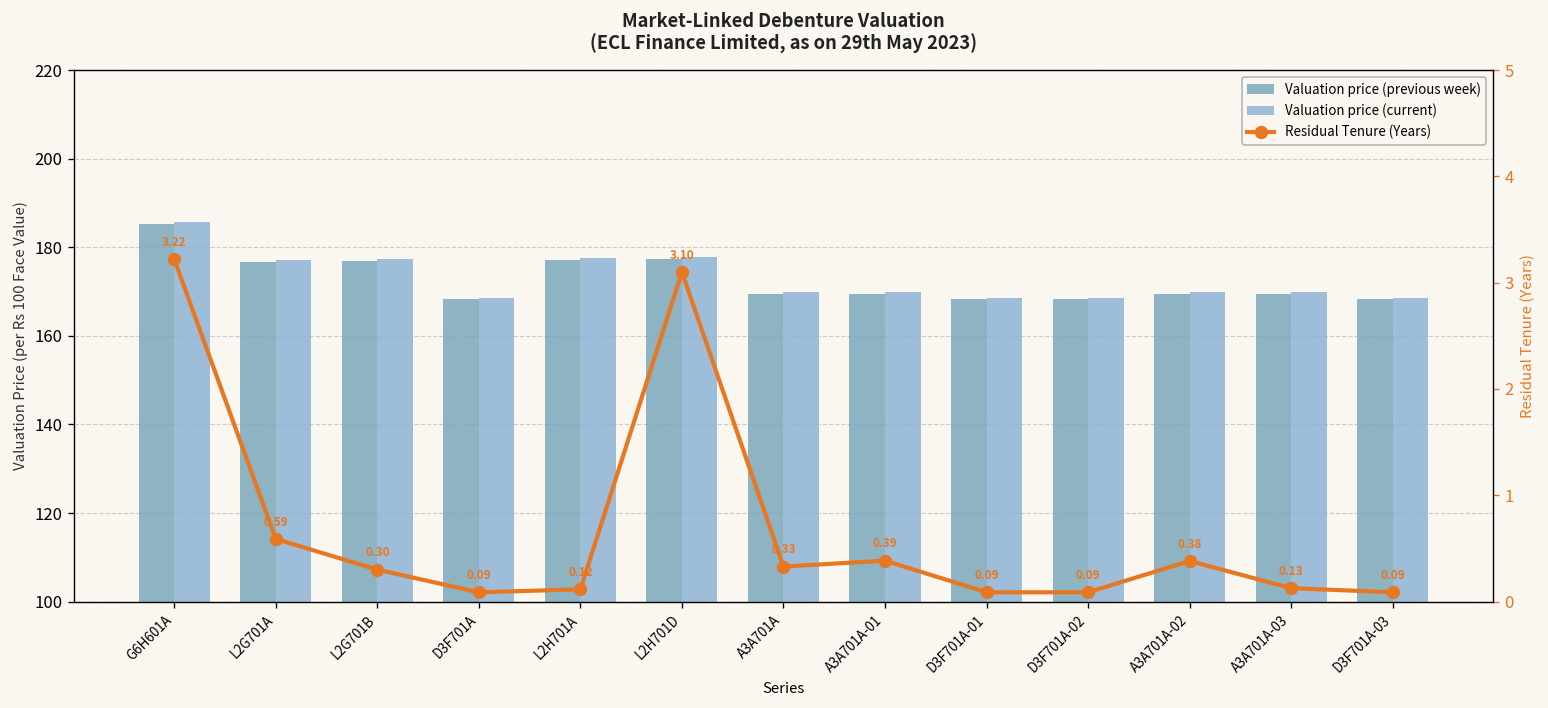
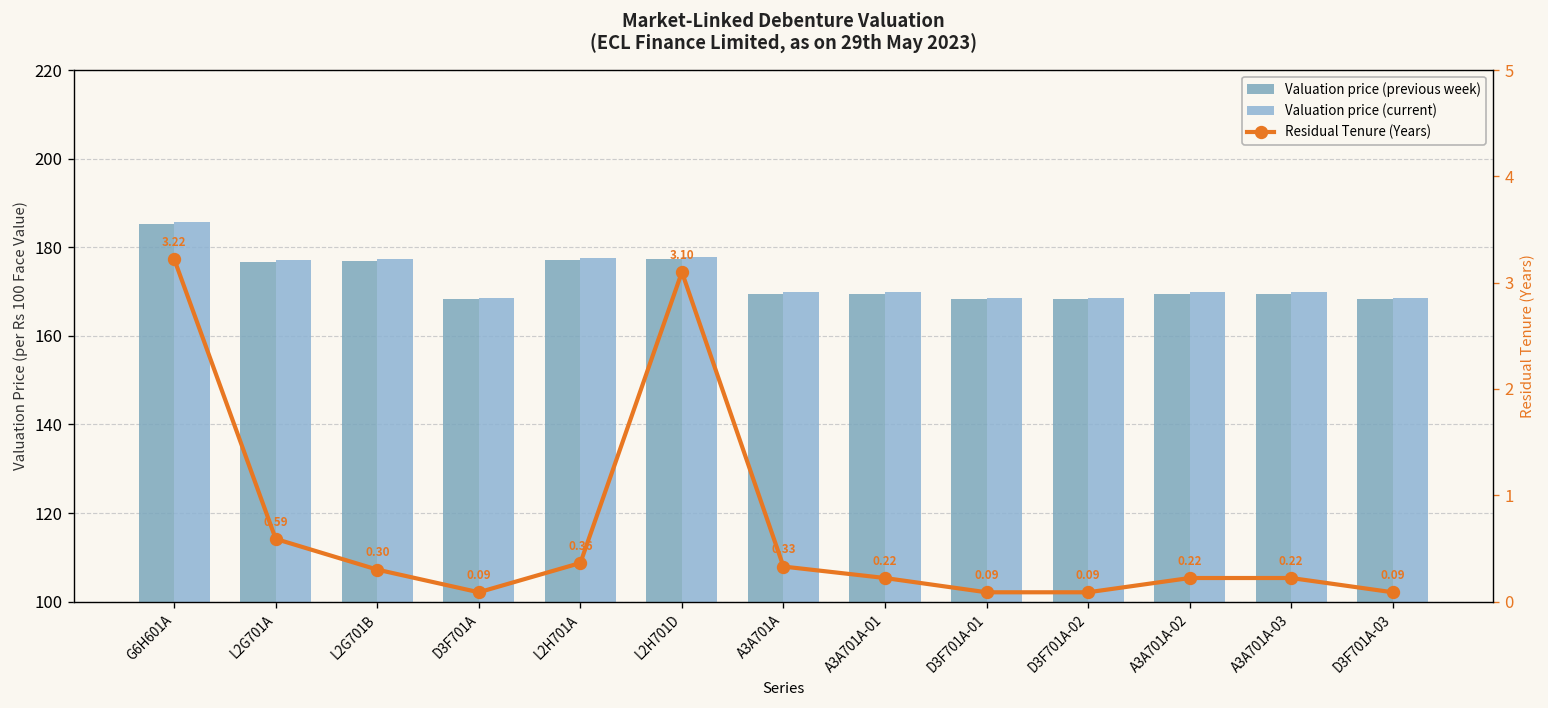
  {
    "Residual Tenure (Years)": {
      "G6H601A": 3.22,
      "L2G701A": 0.59,
      "L2G701B": 0.30,
      "D3F701A": 0.09,
-     "L2H701A": 0.12,
+     "L2H701A": 0.36,
      "L2H701D": 3.10,
      "A3A701A": 0.33,
-     "A3A701A-01": 0.39,
+     "A3A701A-01": 0.22,
      "D3F701A-01": 0.09,
      "D3F701A-02": 0.09,
-     "A3A701A-02": 0.38,
-     "A3A701A-03": 0.13,
+     "A3A701A-02": 0.22,
+     "A3A701A-03": 0.22,
      "D3F701A-03": 0.09
    }
  }
